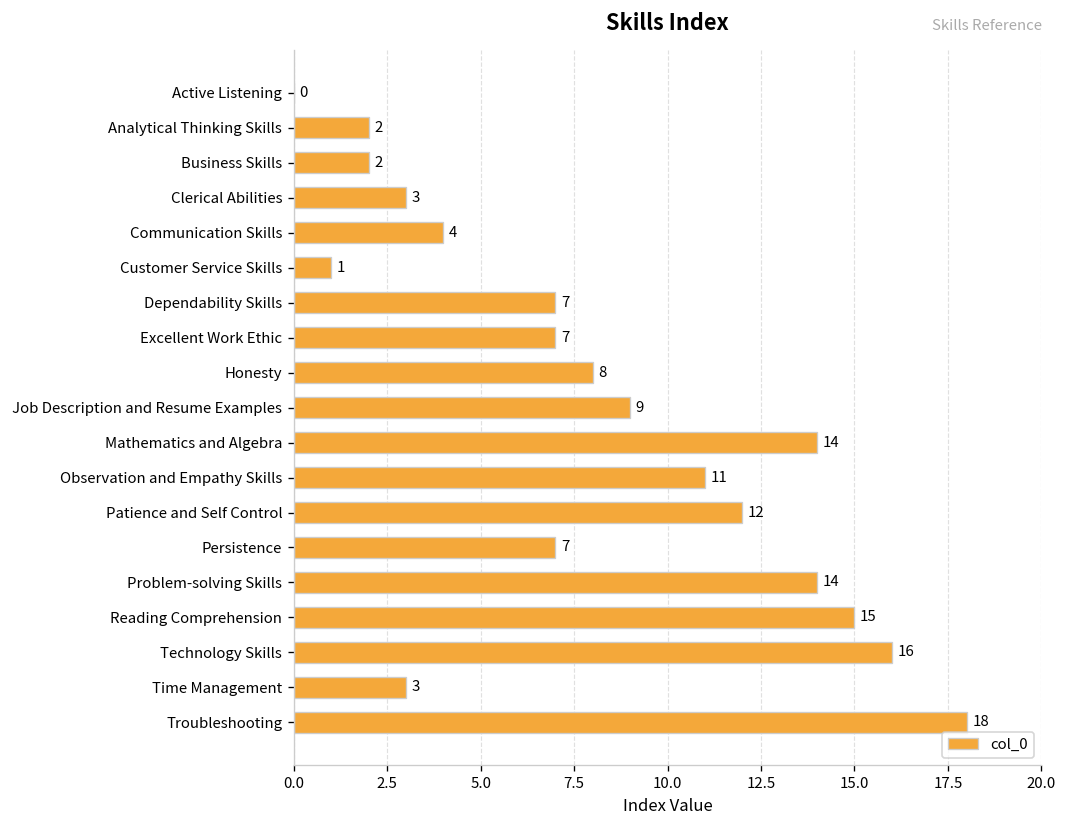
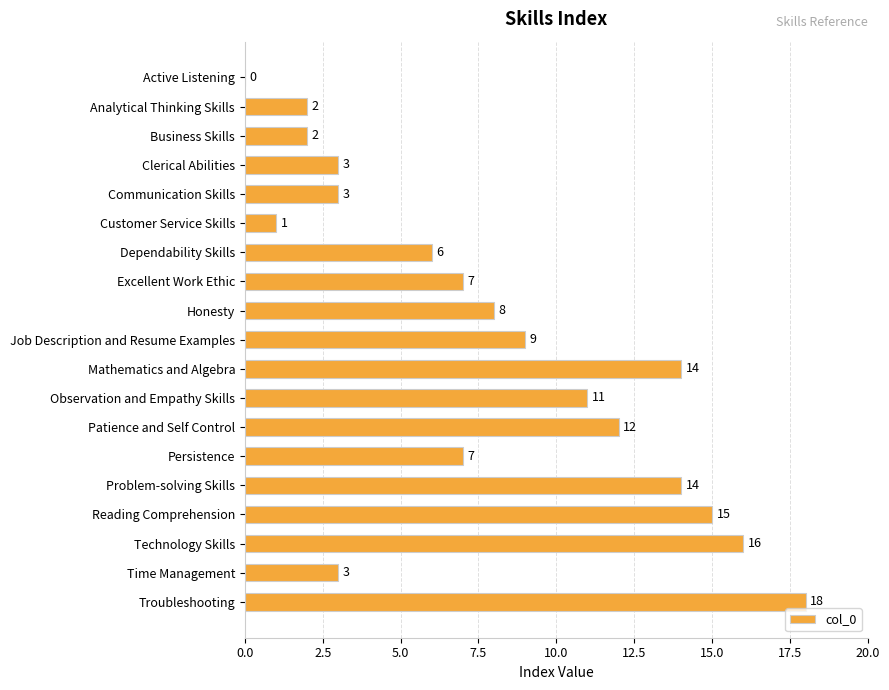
  {
    "Active Listening": 0,
    "Analytical Thinking Skills": 2,
    "Business Skills": 2,
    "Clerical Abilities": 3,
-   "Communication Skills": 4,
+   "Communication Skills": 3,
    "Customer Service Skills": 1,
-   "Dependability Skills": 7,
+   "Dependability Skills": 6,
    "Excellent Work Ethic": 7,
    "Honesty": 8,
    "Job Description and Resume Examples": 9,
    "Mathematics and Algebra": 14,
    "Observation and Empathy Skills": 11,
    "Patience and Self Control": 12,
    "Persistence": 7,
    "Problem-solving Skills": 14,
    "Reading Comprehension": 15,
    "Technology Skills": 16,
    "Time Management": 3,
    "Troubleshooting": 18
  }
